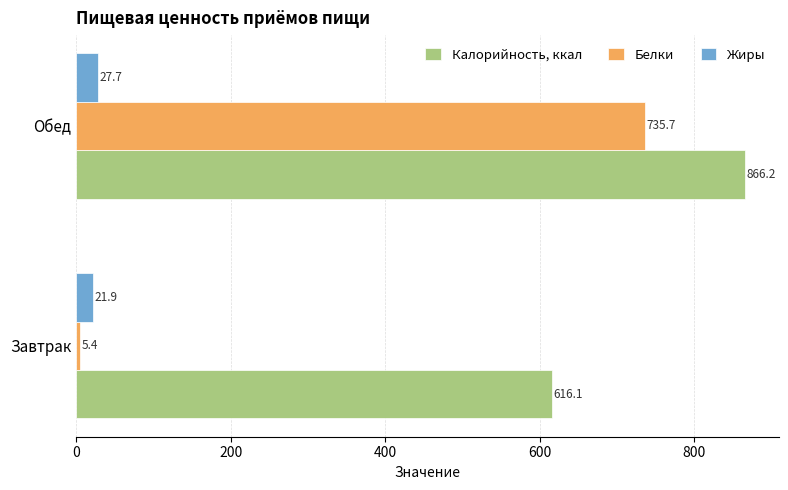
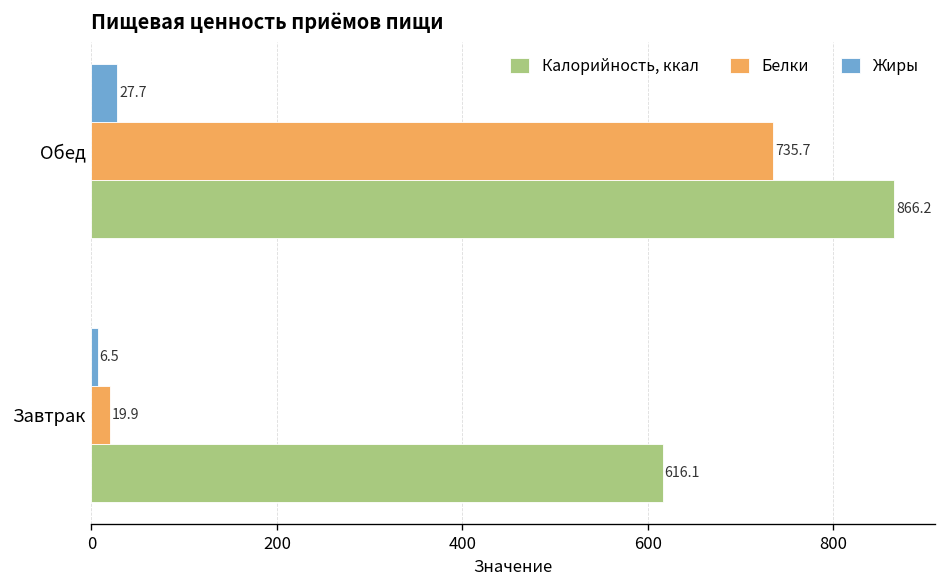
  {
    "Калорийность, ккал": {
      "Обед": 866.2,
      "Завтрак": 616.1
    },
    "Белки": {
      "Обед": 735.7,
-     "Завтрак": 5.4
+     "Завтрак": 19.9
    },
    "Жиры": {
      "Обед": 27.7,
-     "Завтрак": 21.9
+     "Завтрак": 6.5
    }
  }
